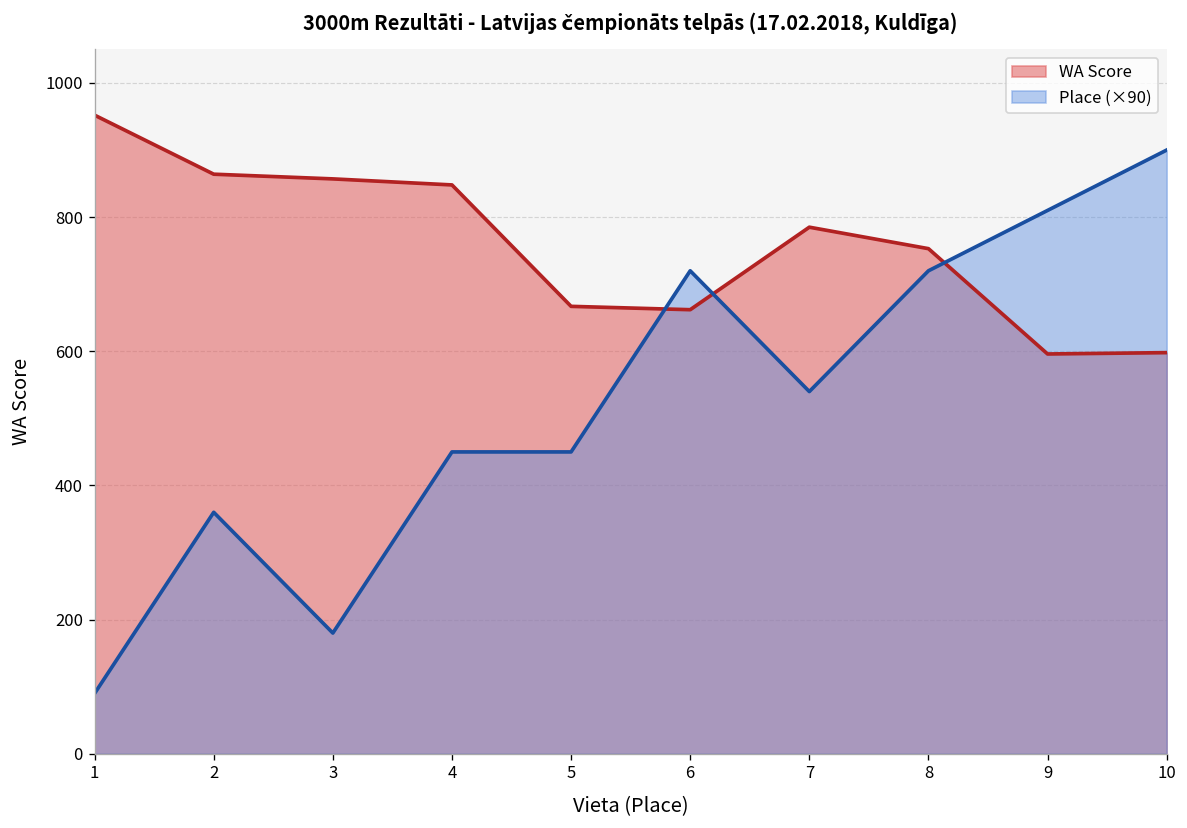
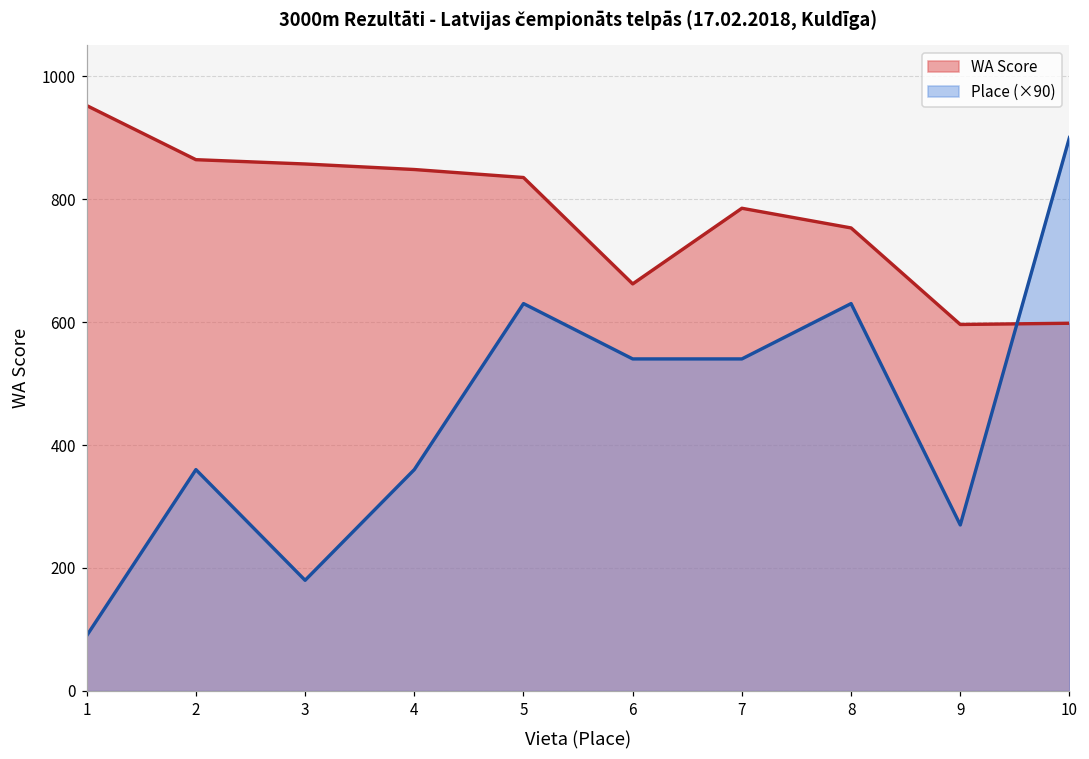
  {
    "WA Score": {
      "1": 950,
      "2": 860,
      "3": 860,
      "4": 850,
-     "5": 670,
+     "5": 840,
      "6": 660,
      "7": 790,
      "8": 750,
      "9": 600,
      "10": 600
    },
    "Place (×90)": {
      "1": 90,
      "2": 360,
      "3": 180,
-     "4": 450,
-     "5": 450,
-     "6": 720,
+     "4": 360,
+     "5": 630,
+     "6": 540,
      "7": 540,
-     "8": 720,
-     "9": 810,
+     "8": 630,
+     "9": 270,
      "10": 900
    }
  }
